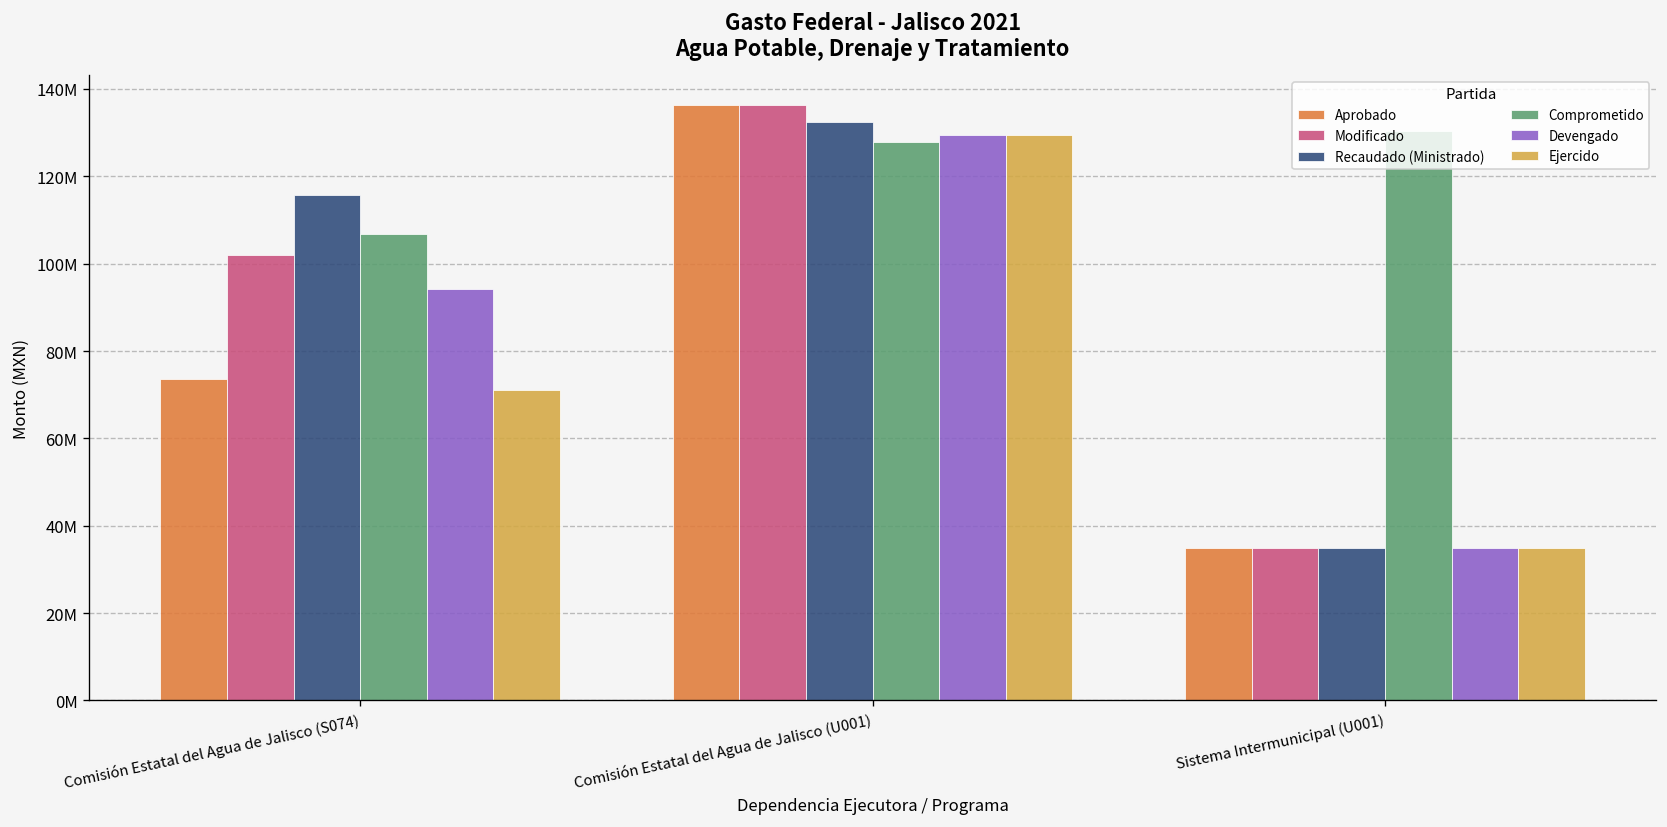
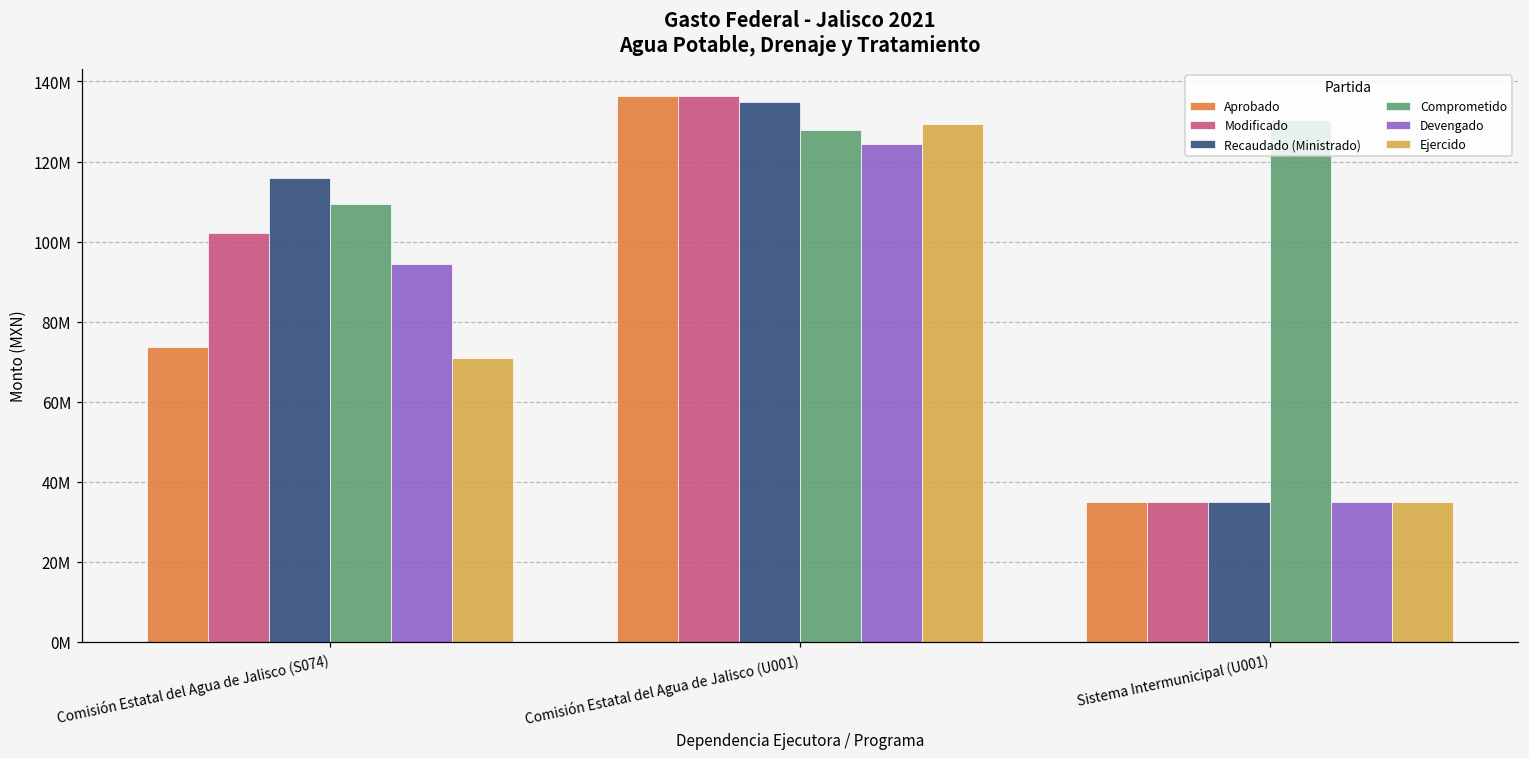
  {
    "Modificado": {
      "Comisión Estatal del Agua de Jalisco (S074)": 102000000,
      "Comisión Estatal del Agua de Jalisco (U001)": 136000000,
      "Sistema Intermunicipal (U001)": 35000000
    },
    "Recaudado (Ministrado)": {
      "Comisión Estatal del Agua de Jalisco (S074)": 116000000,
-     "Comisión Estatal del Agua de Jalisco (U001)": 132000000,
+     "Comisión Estatal del Agua de Jalisco (U001)": 135000000,
      "Sistema Intermunicipal (U001)": 35000000
    },
    "Comprometido": {
-     "Comisión Estatal del Agua de Jalisco (S074)": 107000000,
+     "Comisión Estatal del Agua de Jalisco (S074)": 109000000,
      "Comisión Estatal del Agua de Jalisco (U001)": 128000000
    },
    "Devengado": {
      "Comisión Estatal del Agua de Jalisco (S074)": 94000000,
-     "Comisión Estatal del Agua de Jalisco (U001)": 129000000,
+     "Comisión Estatal del Agua de Jalisco (U001)": 124000000,
      "Sistema Intermunicipal (U001)": 35000000
    }
  }
